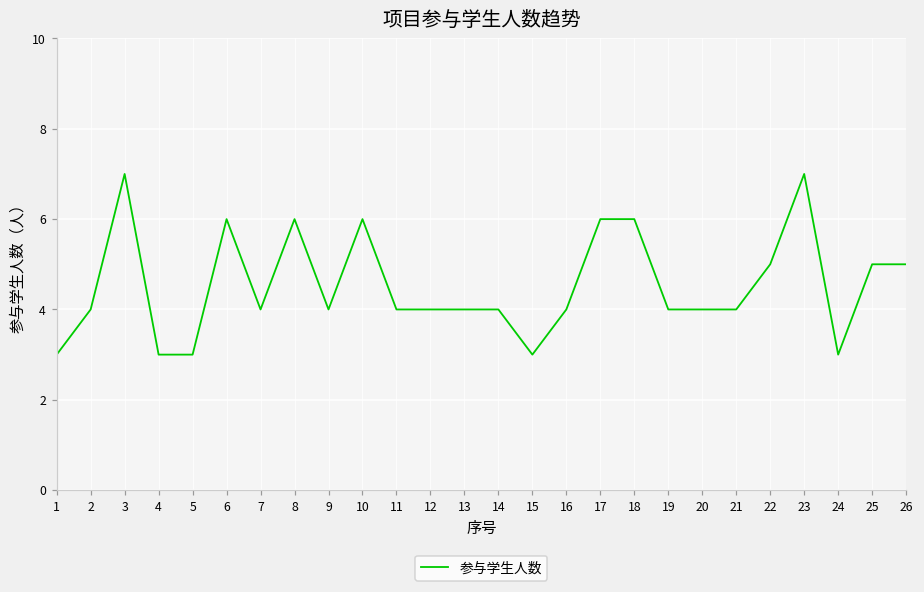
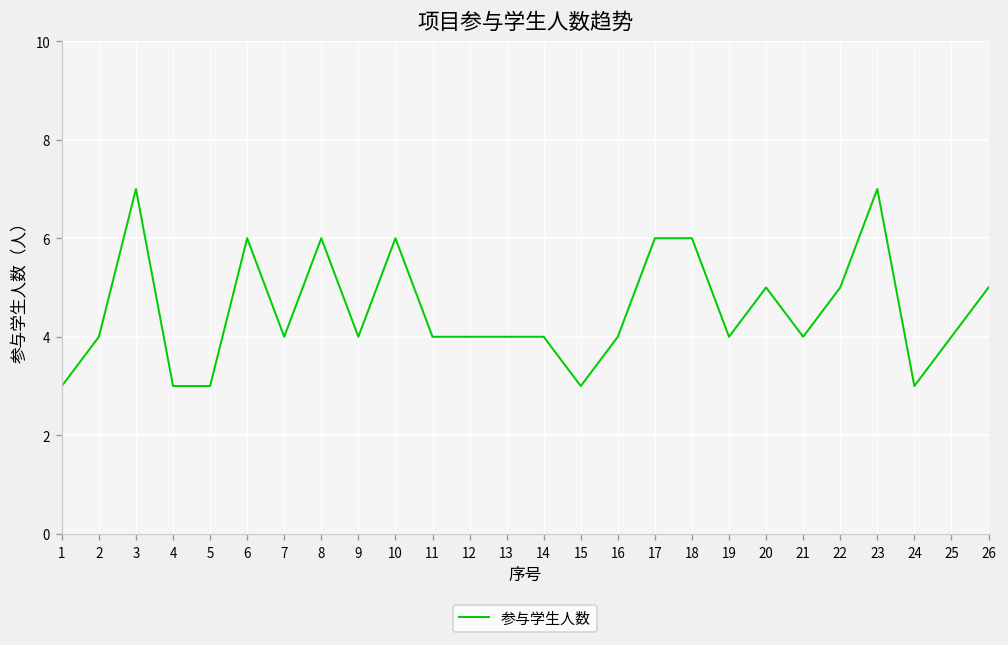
  {
    "1": 3,
    "2": 4,
    "3": 7,
    "4": 3,
    "5": 3,
    "6": 6,
    "7": 4,
    "8": 6,
    "9": 4,
    "10": 6,
    "11": 4,
    "12": 4,
    "13": 4,
    "14": 4,
    "15": 3,
    "16": 4,
    "17": 6,
    "18": 6,
    "19": 4,
-   "20": 4,
+   "20": 5,
    "21": 4,
    "22": 5,
    "23": 7,
    "24": 3,
-   "25": 5,
+   "25": 4,
    "26": 5
  }
